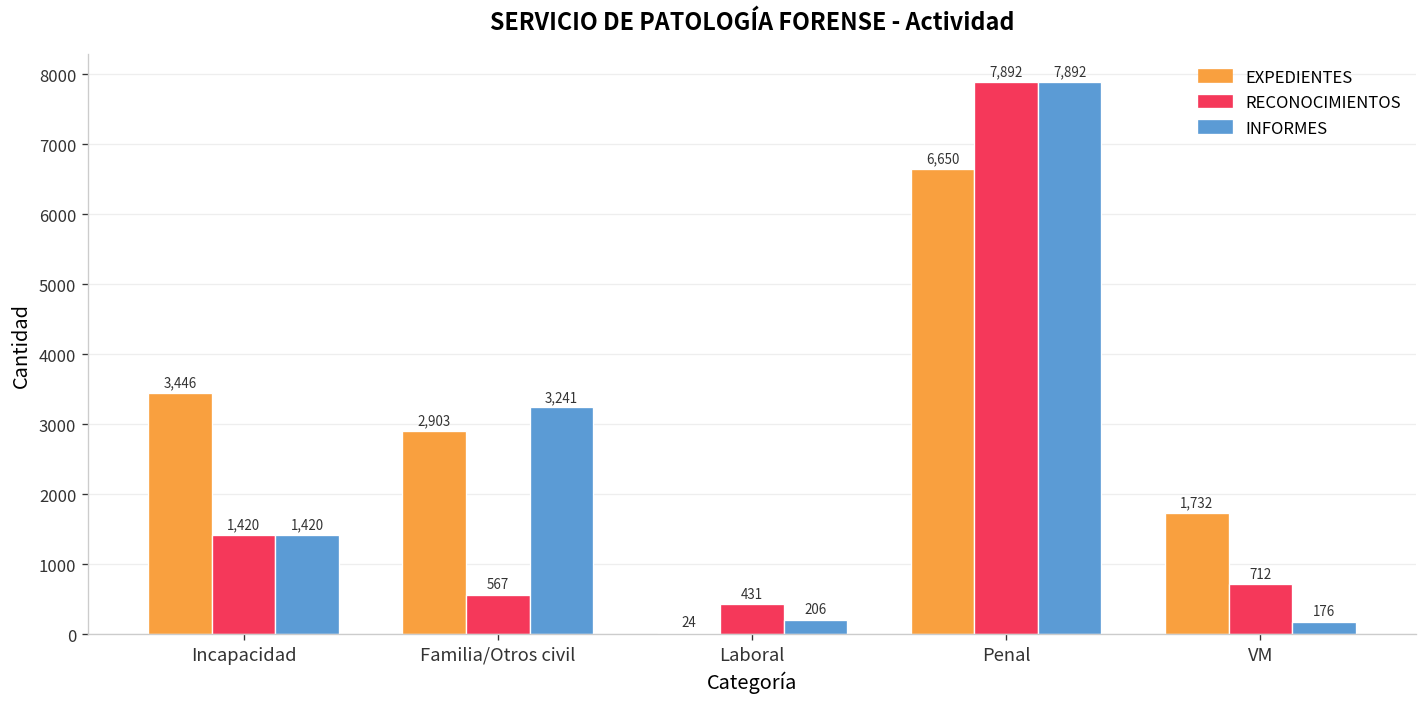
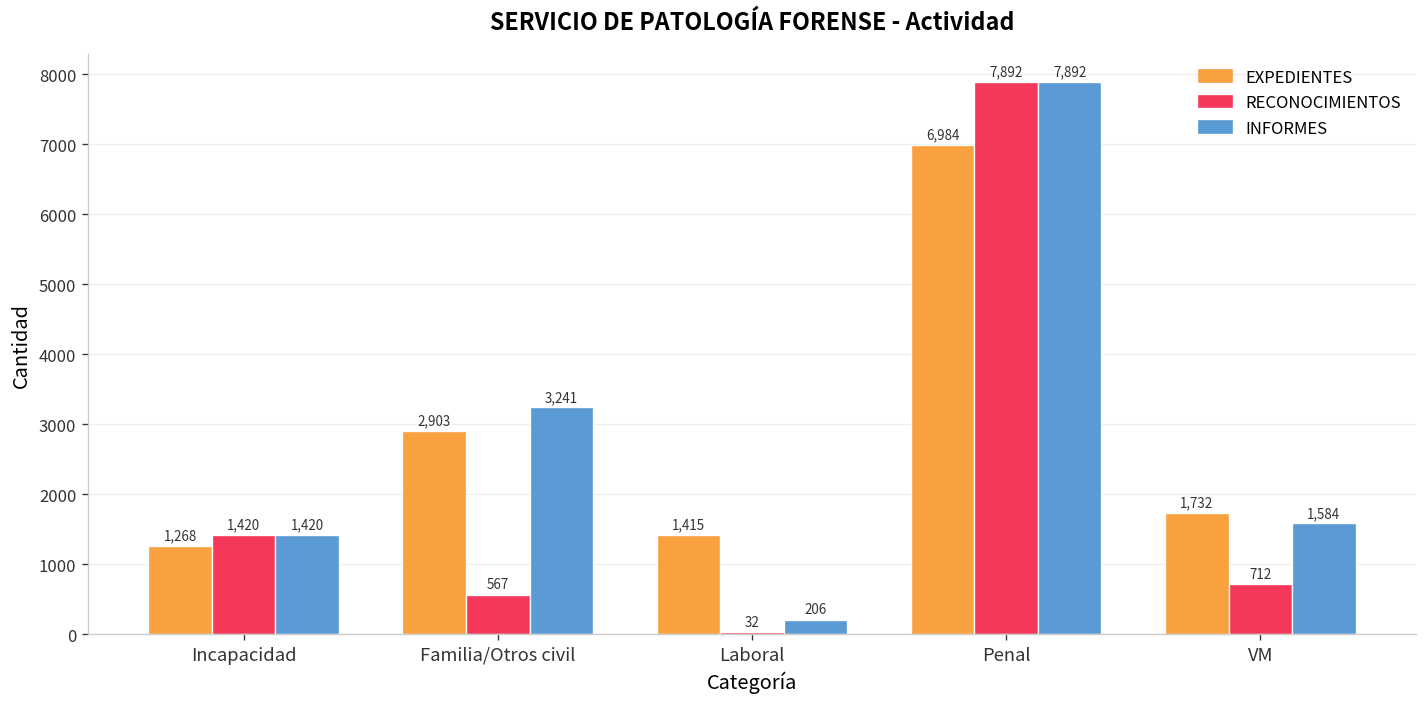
  {
    "EXPEDIENTES": {
-     "Incapacidad": "3,446",
+     "Incapacidad": "1,268",
      "Familia/Otros civil": "2,903",
-     "Laboral": "24",
-     "Penal": "6,650",
+     "Laboral": "1,415",
+     "Penal": "6,984",
      "VM": "1,732"
    },
    "RECONOCIMIENTOS": {
      "Incapacidad": "1,420",
      "Familia/Otros civil": "567",
-     "Laboral": "431",
+     "Laboral": "32",
      "Penal": "7,892",
      "VM": "712"
    },
    "INFORMES": {
      "Incapacidad": "1,420",
      "Familia/Otros civil": "3,241",
      "Laboral": "206",
      "Penal": "7,892",
-     "VM": "176"
+     "VM": "1,584"
    }
  }
